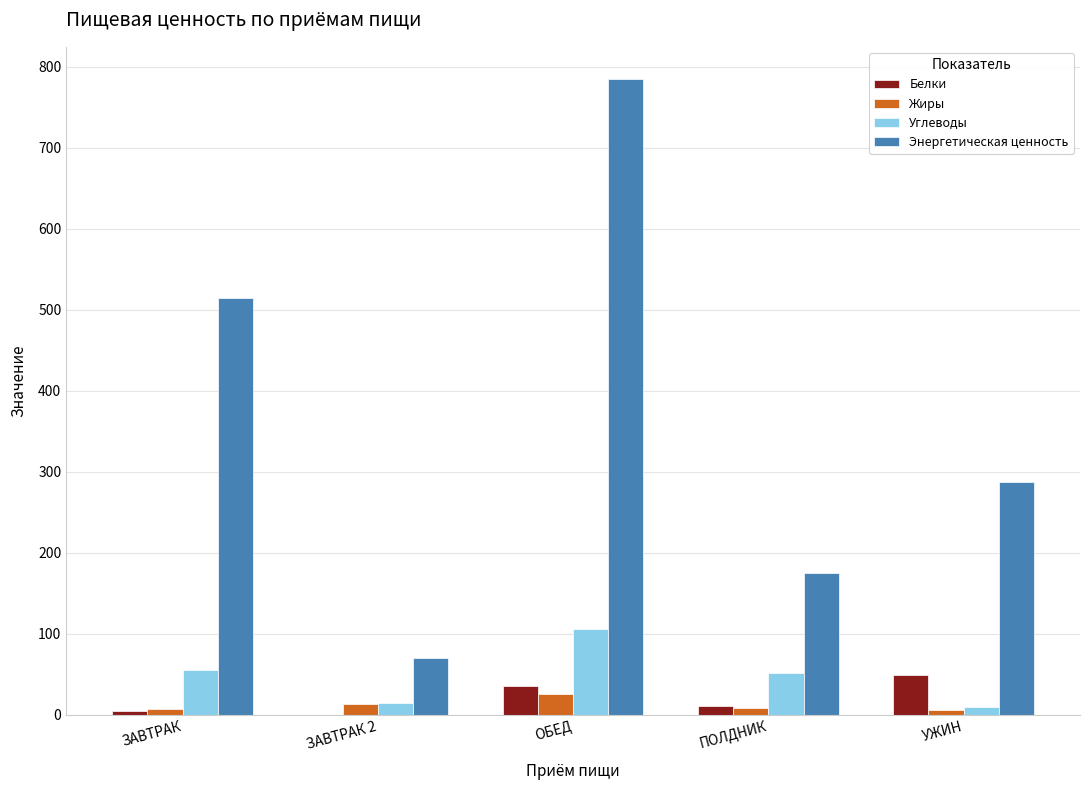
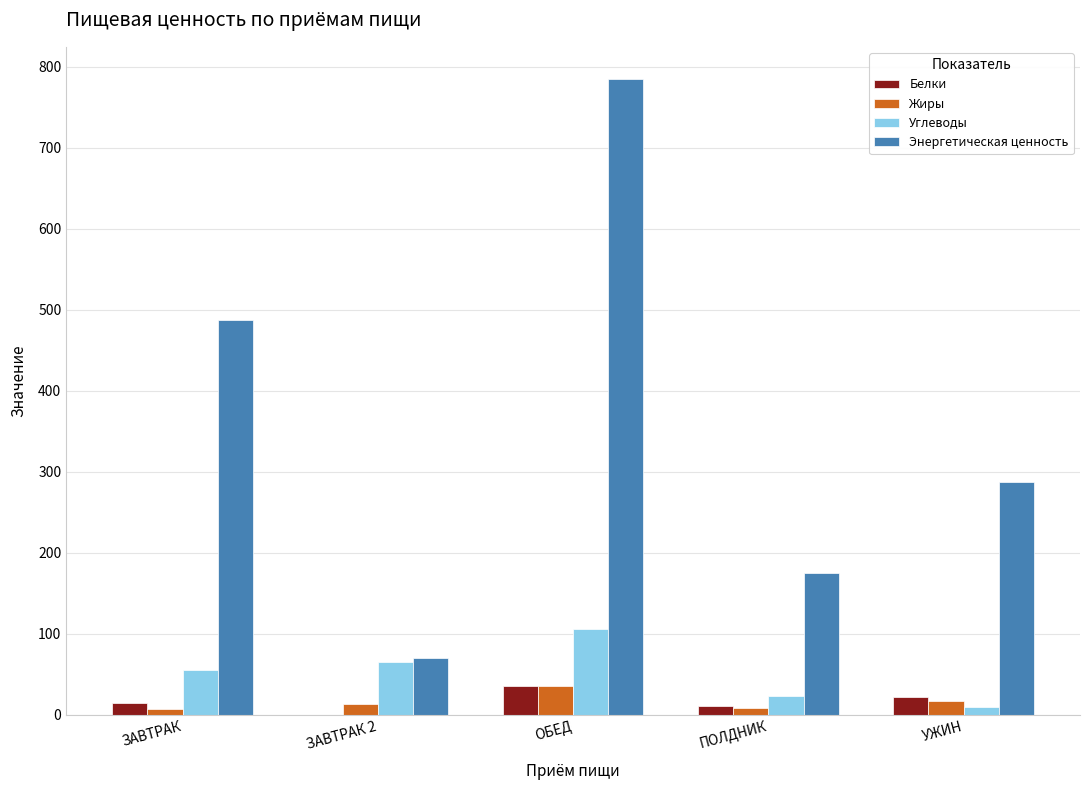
  {
    "Белки": {
-     "ЗАВТРАК": 10,
+     "ЗАВТРАК": 20,
      "ОБЕД": 40,
      "ПОЛДНИК": 10,
-     "УЖИН": 50
+     "УЖИН": 20
    },
    "Жиры": {
      "ЗАВТРАК": 10,
      "ЗАВТРАК 2": 10,
-     "ОБЕД": 30,
+     "ОБЕД": 40,
      "ПОЛДНИК": 10,
-     "УЖИН": 10
+     "УЖИН": 20
    },
    "Углеводы": {
      "ЗАВТРАК": 60,
-     "ЗАВТРАК 2": 10,
+     "ЗАВТРАК 2": 70,
      "ОБЕД": 110,
-     "ПОЛДНИК": 50,
+     "ПОЛДНИК": 20,
      "УЖИН": 10
    },
    "Энергетическая ценность": {
-     "ЗАВТРАК": 510,
+     "ЗАВТРАК": 490,
      "ЗАВТРАК 2": 70,
      "ОБЕД": 790,
      "ПОЛДНИК": 170,
      "УЖИН": 290
    }
  }
